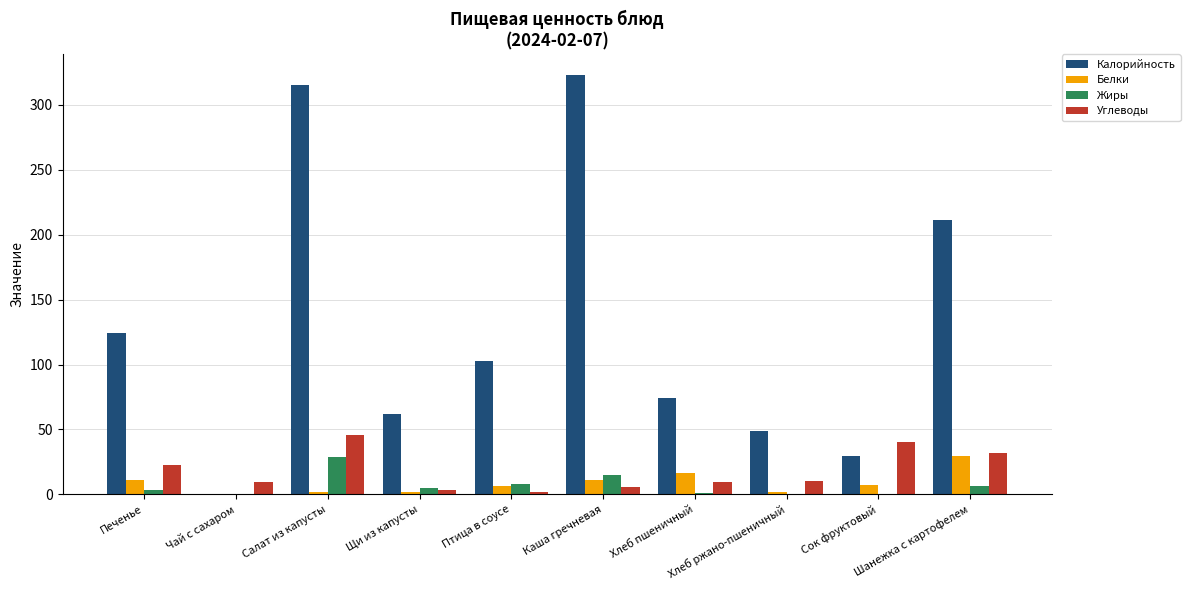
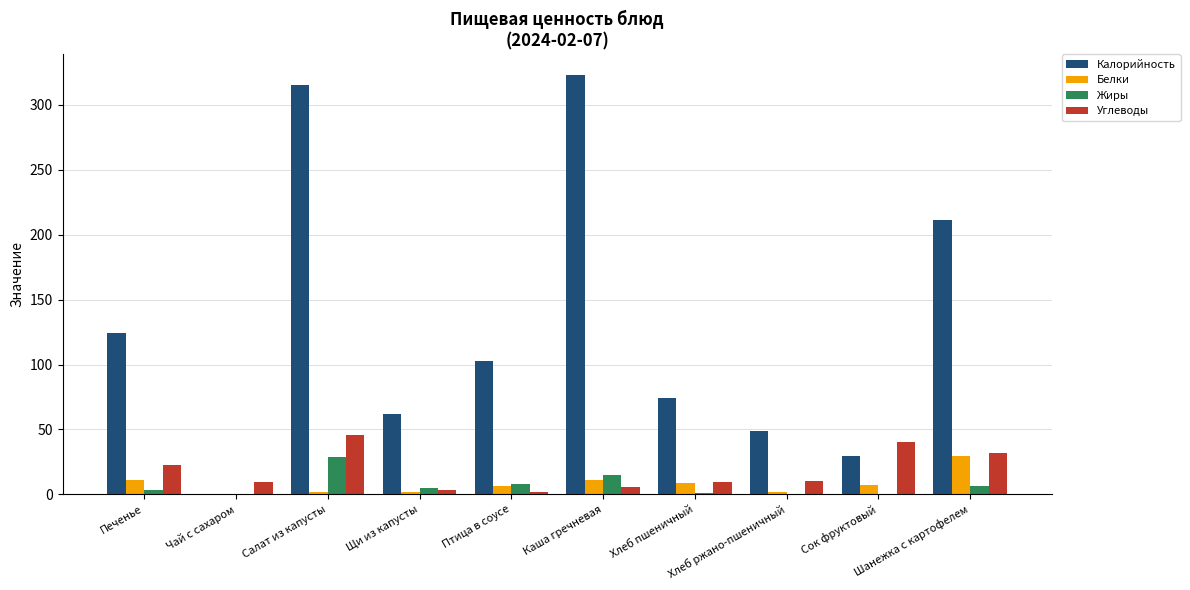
  {
    "Калорийность": {
      "Печенье": 125,
      "Салат из капусты": 315,
      "Щи из капусты": 62,
      "Птица в соусе": 103,
      "Каша гречневая": 323,
      "Хлеб пшеничный": 74,
      "Хлеб ржано-пшеничный": 49,
      "Сок фруктовый": 30,
      "Шанежка с картофелем": 211
    },
    "Белки": {
      "Печенье": 11,
      "Птица в соусе": 7,
      "Каша гречневая": 11,
-     "Хлеб пшеничный": 17,
+     "Хлеб пшеничный": 9,
      "Хлеб ржано-пшеничный": 2,
      "Сок фруктовый": 8,
      "Шанежка с картофелем": 29
    },
    "Жиры": {
      "Печенье": 3,
      "Чай с сахаром": 0,
      "Салат из капусты": 29,
      "Щи из капусты": 5,
      "Птица в соусе": 8,
      "Каша гречневая": 15,
      "Шанежка с картофелем": 6
    },
    "Углеводы": {
      "Печенье": 22,
      "Чай с сахаром": 9,
      "Салат из капусты": 45,
      "Щи из капусты": 3,
      "Каша гречневая": 5,
      "Хлеб пшеничный": 10,
      "Хлеб ржано-пшеничный": 10,
      "Сок фруктовый": 40,
      "Шанежка с картофелем": 32
    }
  }
